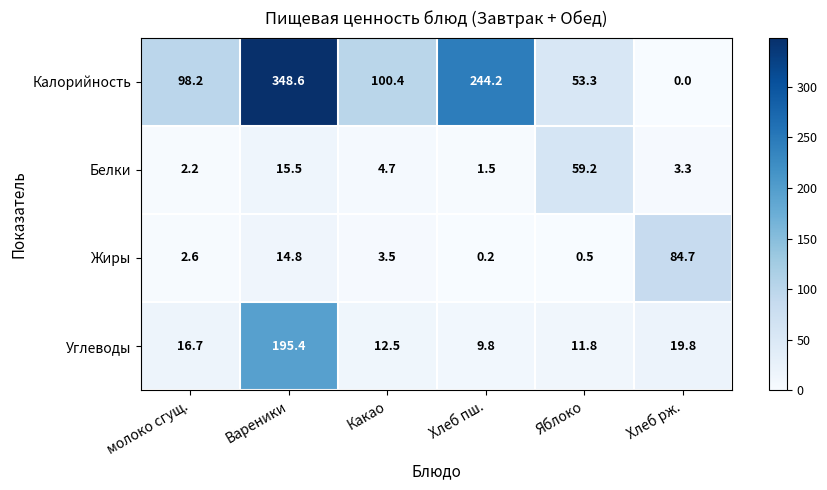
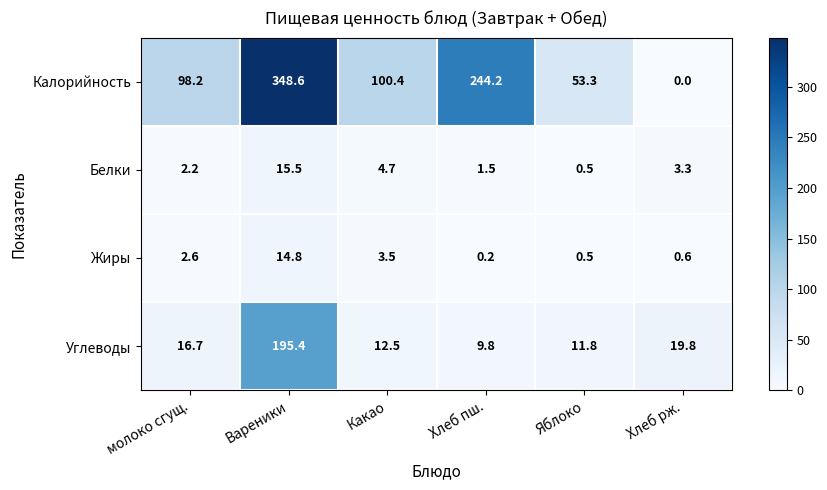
  {
    "Калорийность": {
      "молоко сгущ.": 98.2,
      "Вареники": 348.6,
      "Какао": 100.4,
      "Хлеб пш.": 244.2,
      "Яблоко": 53.3,
      "Хлеб рж.": 0.0
    },
    "Белки": {
      "молоко сгущ.": 2.2,
      "Вареники": 15.5,
      "Какао": 4.7,
      "Хлеб пш.": 1.5,
-     "Яблоко": 59.2,
+     "Яблоко": 0.5,
      "Хлеб рж.": 3.3
    },
    "Жиры": {
      "молоко сгущ.": 2.6,
      "Вареники": 14.8,
      "Какао": 3.5,
      "Хлеб пш.": 0.2,
      "Яблоко": 0.5,
-     "Хлеб рж.": 84.7
+     "Хлеб рж.": 0.6
    },
    "Углеводы": {
      "молоко сгущ.": 16.7,
      "Вареники": 195.4,
      "Какао": 12.5,
      "Хлеб пш.": 9.8,
      "Яблоко": 11.8,
      "Хлеб рж.": 19.8
    }
  }
